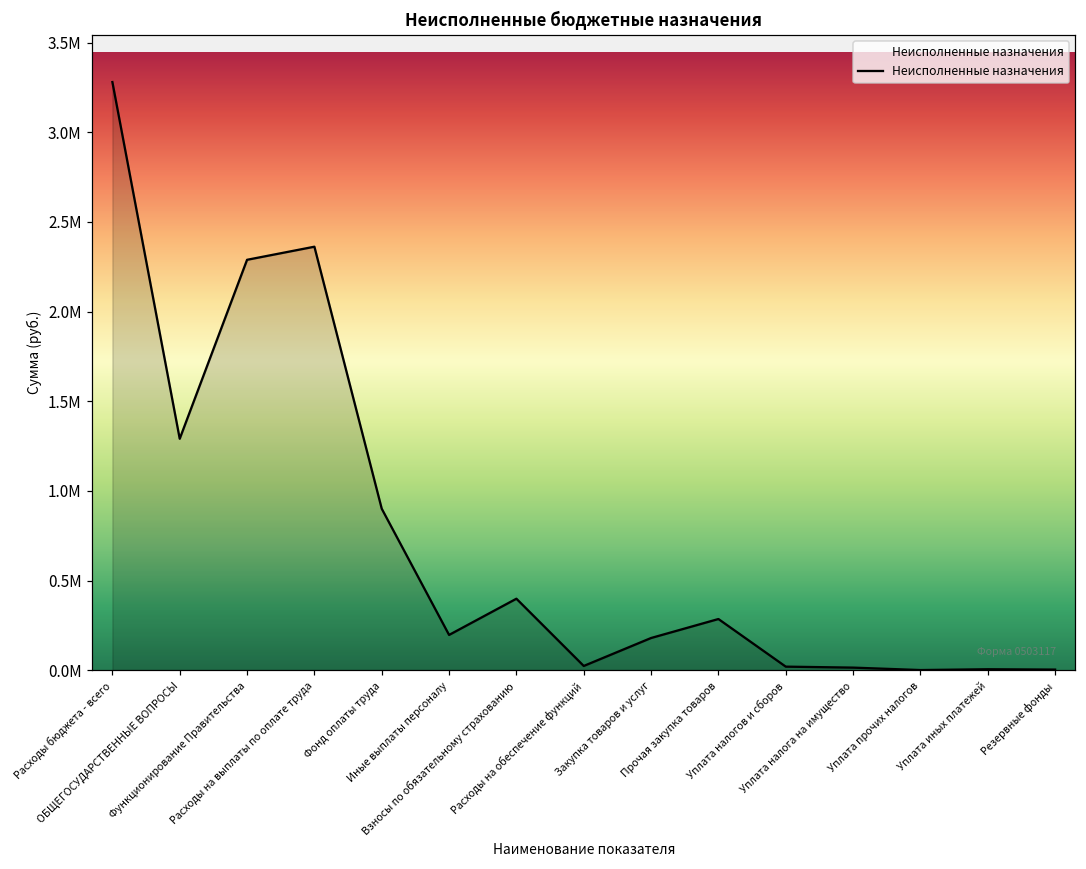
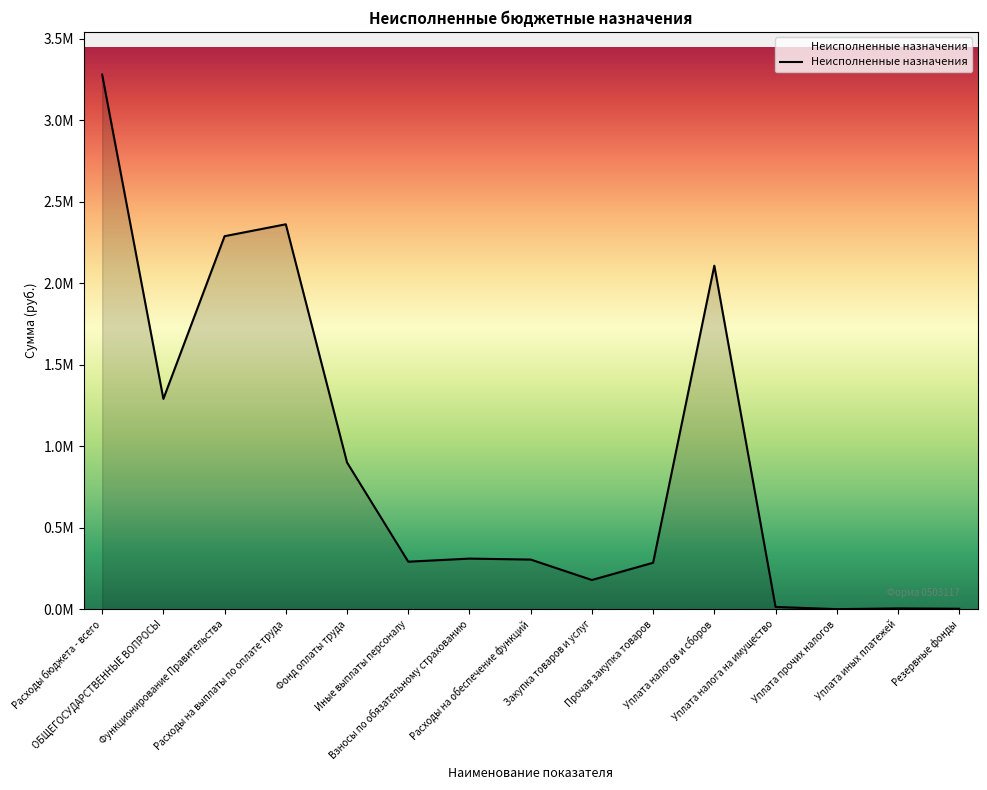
  {
    "Расходы бюджета - всего": 3280000,
    "ОБЩЕГОСУДАРСТВЕННЫЕ ВОПРОСЫ": 1290000,
    "Функционирование Правительства": 2290000,
    "Расходы на выплаты по оплате труда": 2360000,
    "Фонд оплаты труда": 900000,
-   "Иные выплаты персоналу": 200000,
-   "Взносы по обязательному страхованию": 400000,
-   "Расходы на обеспечение функций": 20000,
+   "Иные выплаты персоналу": 290000,
+   "Взносы по обязательному страхованию": 310000,
+   "Расходы на обеспечение функций": 300000,
    "Закупка товаров и услуг": 180000,
    "Прочая закупка товаров": 290000,
-   "Уплата налогов и сборов": 20000,
+   "Уплата налогов и сборов": 2110000,
    "Уплата налога на имущество": 10000,
    "Уплата прочих налогов": 0
  }
